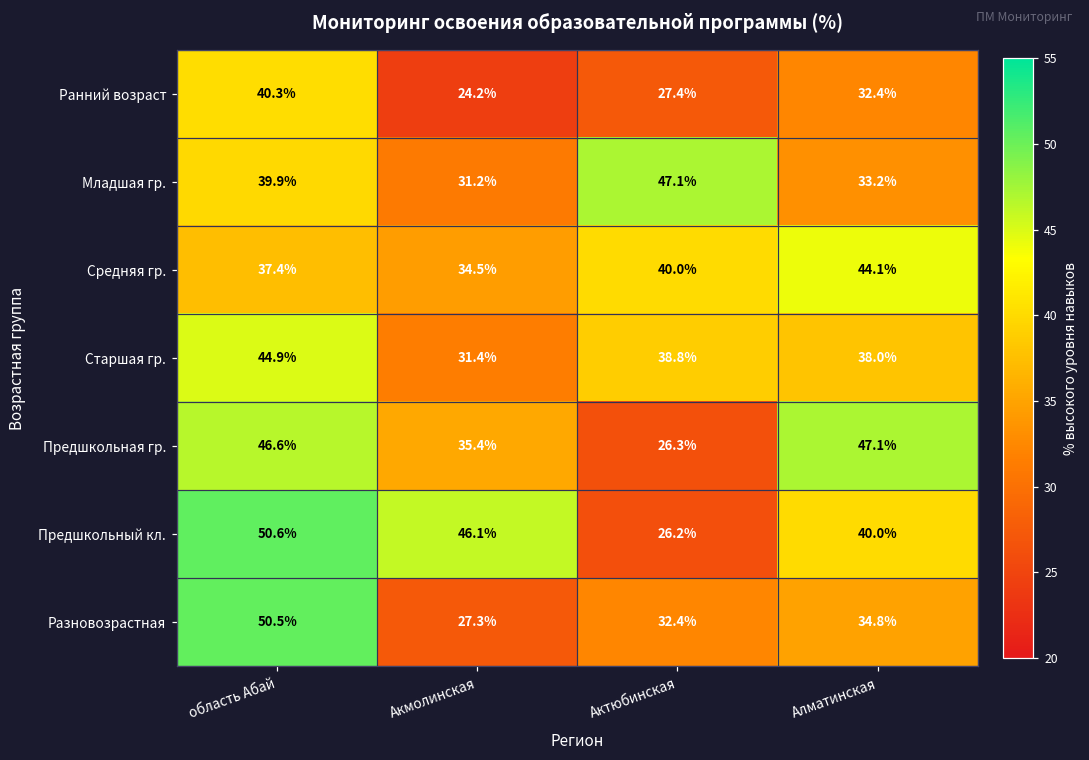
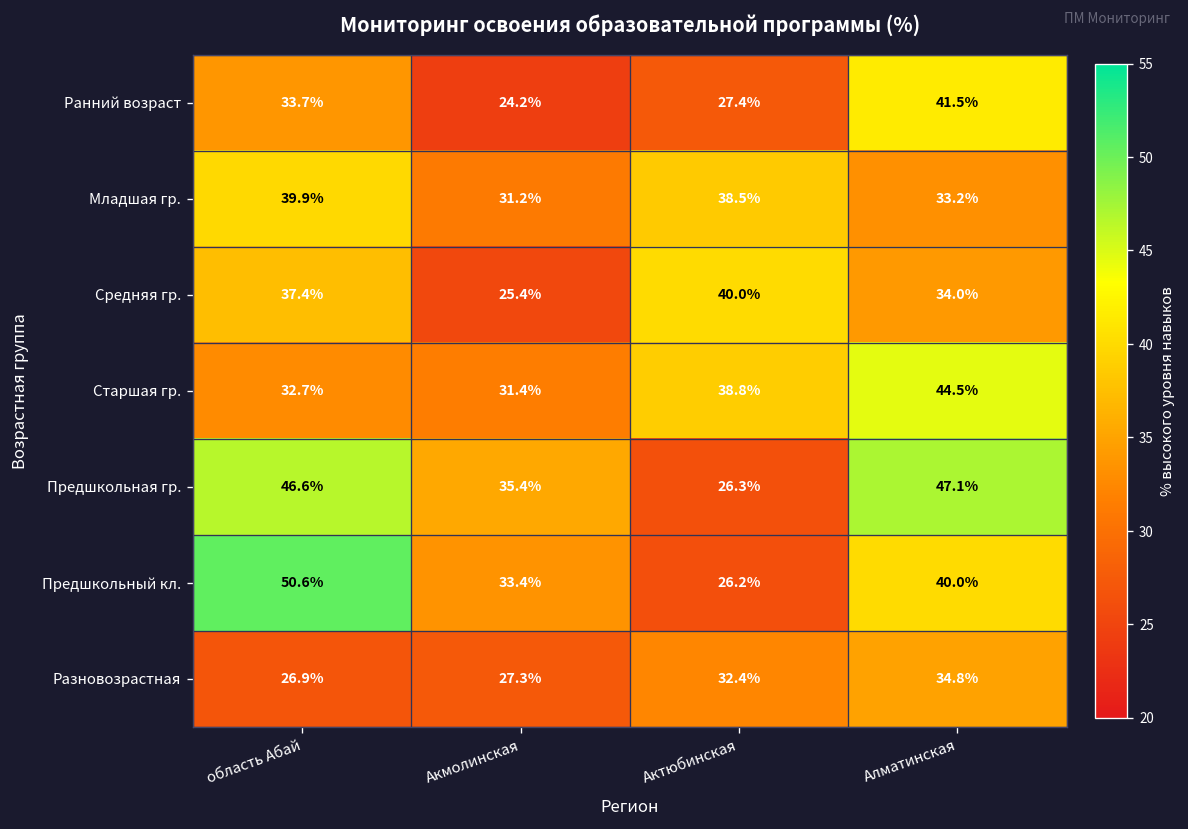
  {
    "Ранний возраст": {
-     "область Абай": "40.3%",
+     "область Абай": "33.7%",
      "Акмолинская": "24.2%",
      "Актюбинская": "27.4%",
-     "Алматинская": "32.4%"
+     "Алматинская": "41.5%"
    },
    "Младшая гр.": {
      "область Абай": "39.9%",
      "Акмолинская": "31.2%",
-     "Актюбинская": "47.1%",
+     "Актюбинская": "38.5%",
      "Алматинская": "33.2%"
    },
    "Средняя гр.": {
      "область Абай": "37.4%",
-     "Акмолинская": "34.5%",
+     "Акмолинская": "25.4%",
      "Актюбинская": "40.0%",
-     "Алматинская": "44.1%"
+     "Алматинская": "34.0%"
    },
    "Старшая гр.": {
-     "область Абай": "44.9%",
+     "область Абай": "32.7%",
      "Акмолинская": "31.4%",
      "Актюбинская": "38.8%",
-     "Алматинская": "38.0%"
+     "Алматинская": "44.5%"
    },
    "Предшкольная гр.": {
      "область Абай": "46.6%",
      "Акмолинская": "35.4%",
      "Актюбинская": "26.3%",
      "Алматинская": "47.1%"
    },
    "Предшкольный кл.": {
      "область Абай": "50.6%",
-     "Акмолинская": "46.1%",
+     "Акмолинская": "33.4%",
      "Актюбинская": "26.2%",
      "Алматинская": "40.0%"
    },
    "Разновозрастная": {
-     "область Абай": "50.5%",
+     "область Абай": "26.9%",
      "Акмолинская": "27.3%",
      "Актюбинская": "32.4%",
      "Алматинская": "34.8%"
    }
  }
